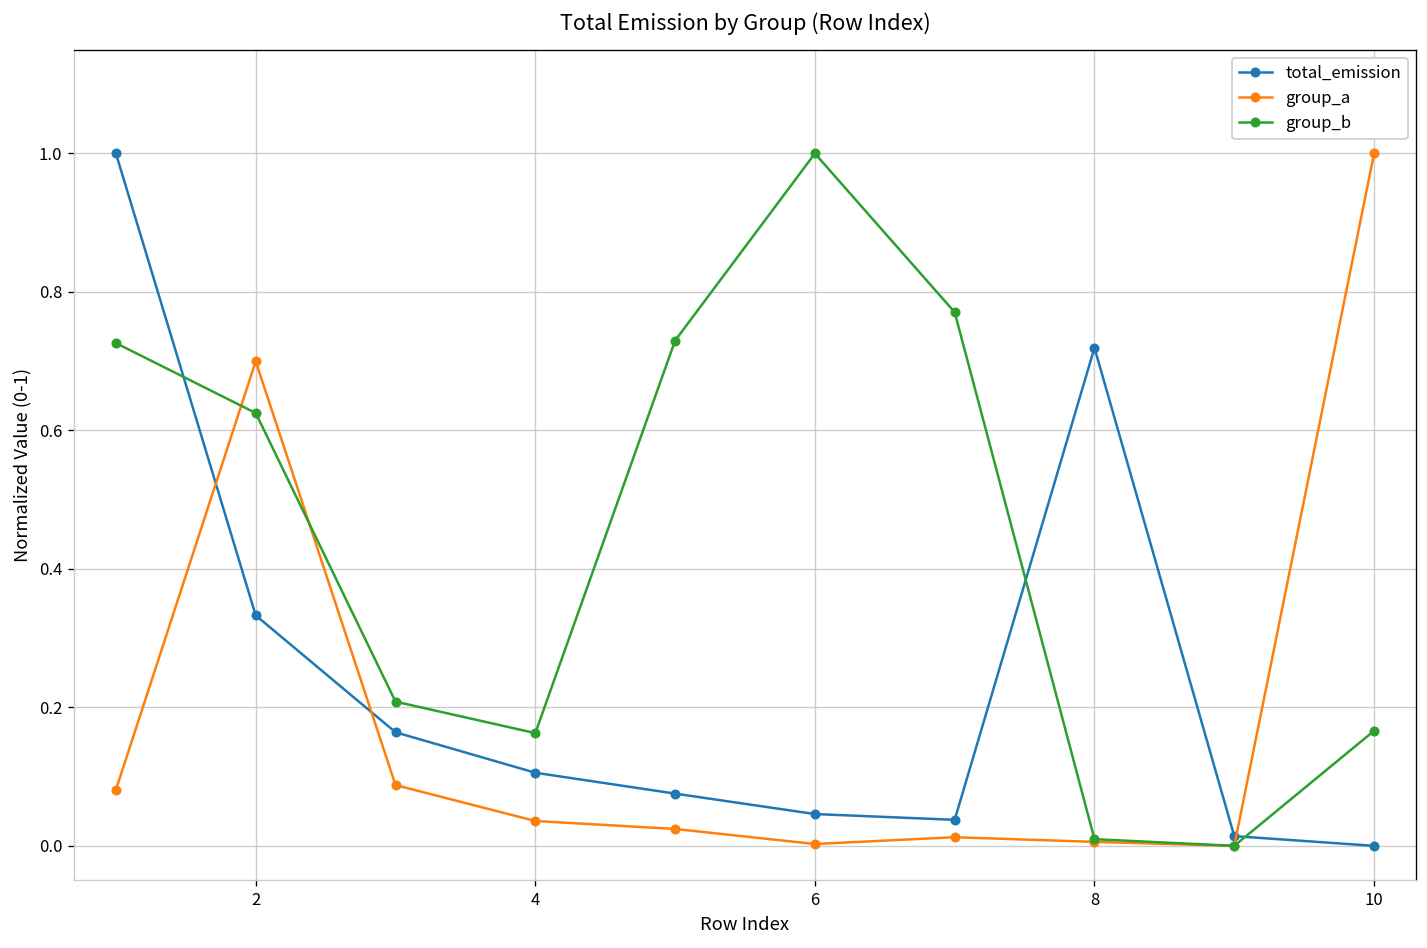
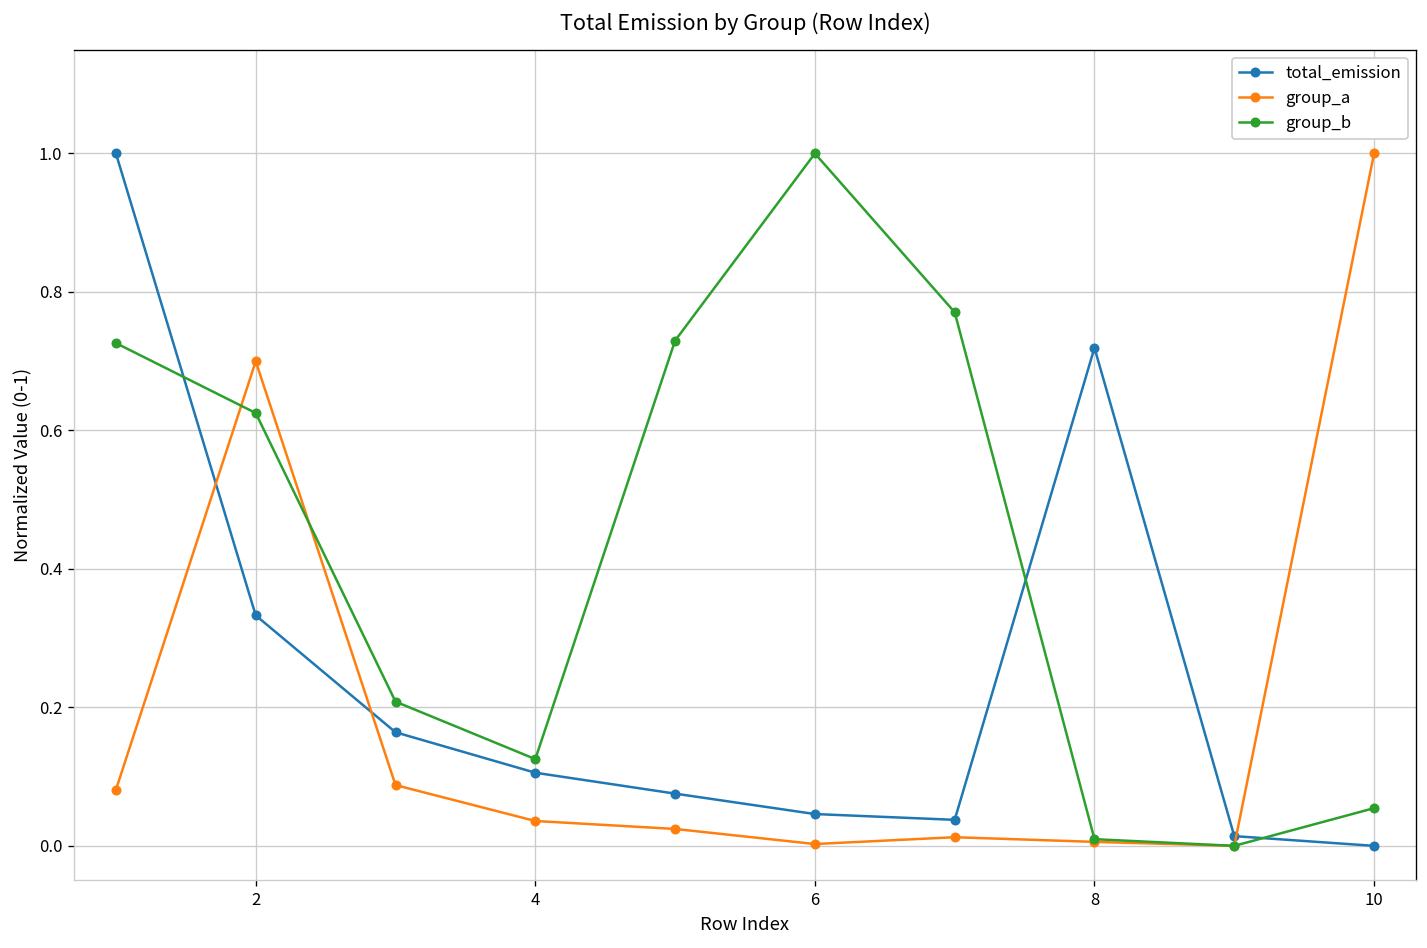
  {
    "total_emission": {
      "2": 0.33,
      "4": 0.11,
      "6": 0.05,
      "8": 0.72,
      "10": 0.00
    },
    "group_a": {
      "2": 0.70,
      "4": 0.04,
      "6": 0.00,
      "10": 1.00
    },
    "group_b": {
      "2": 0.63,
-     "4": 0.16,
+     "4": 0.13,
      "6": 1.00,
-     "10": 0.17
+     "10": 0.05
    }
  }
